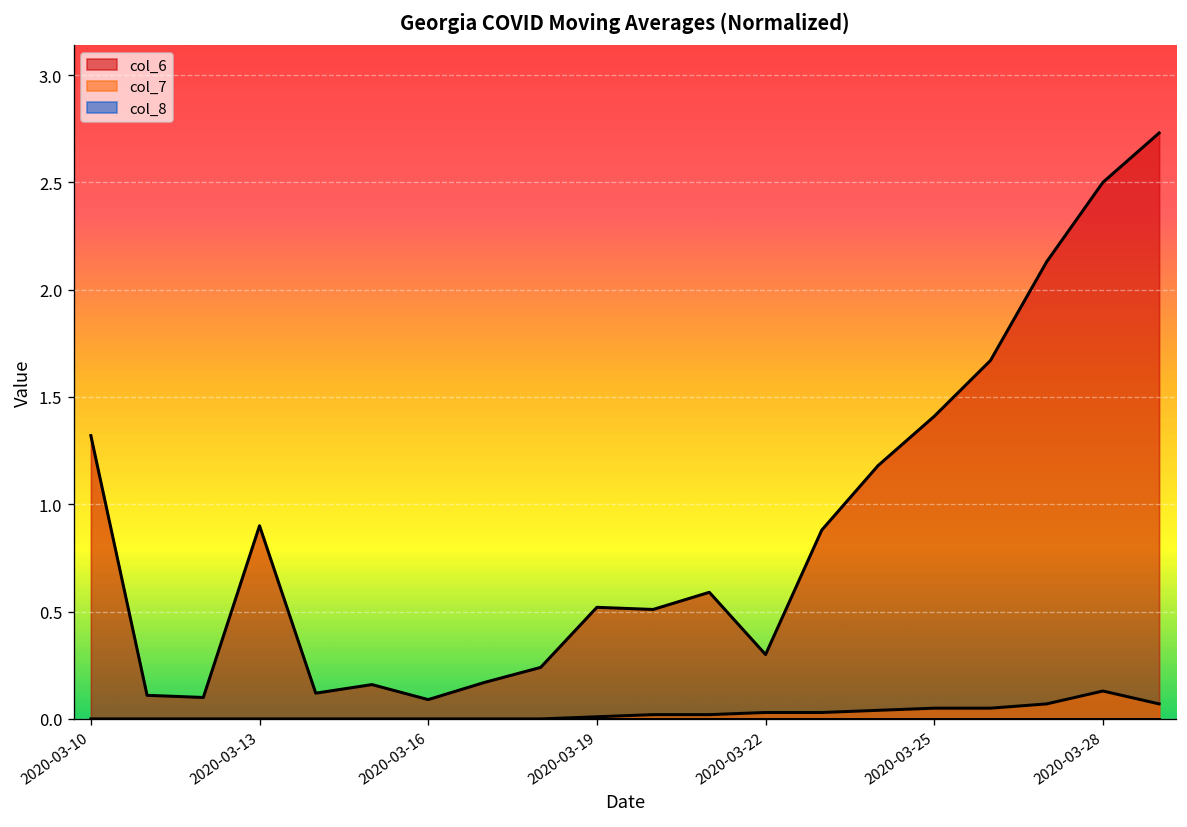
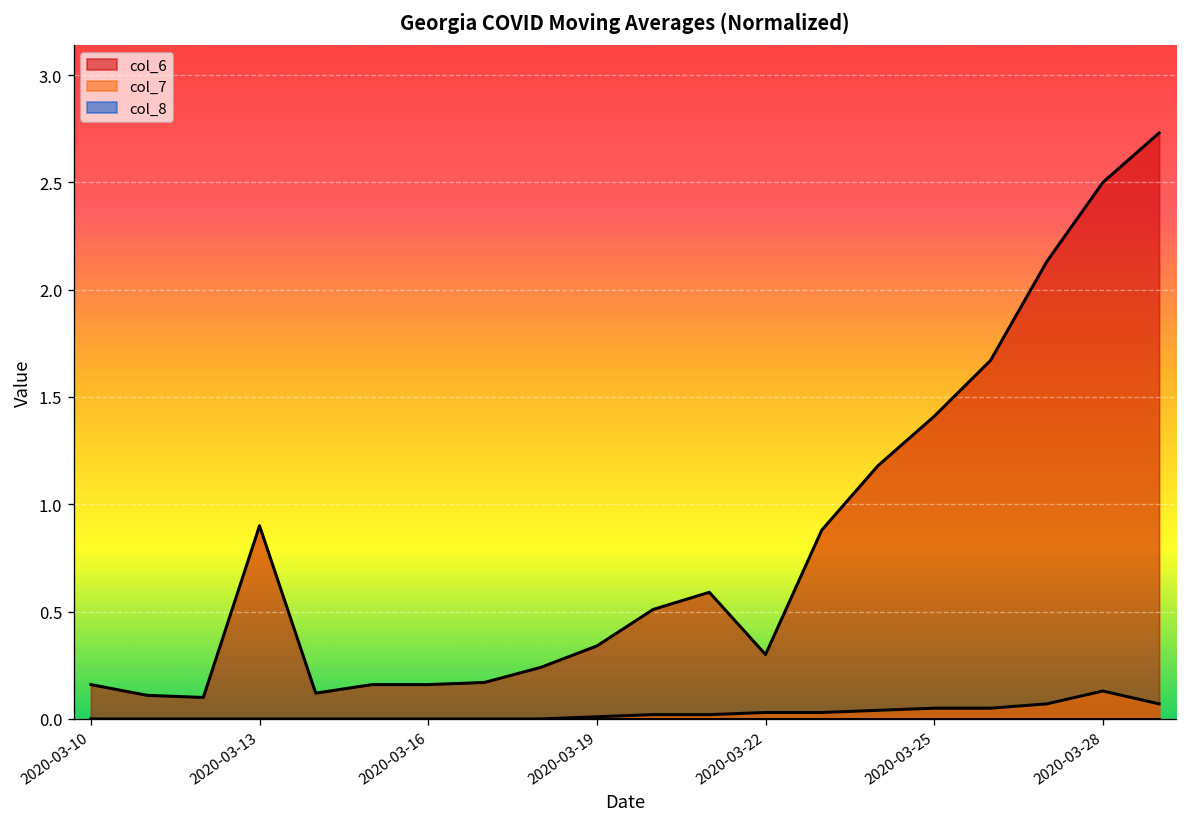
  {
    "col_6": {
-     "2020-03-10": 1.32,
+     "2020-03-10": 0.16,
      "2020-03-13": 0.90,
-     "2020-03-16": 0.09,
-     "2020-03-19": 0.52,
+     "2020-03-16": 0.16,
+     "2020-03-19": 0.34,
      "2020-03-22": 0.30,
      "2020-03-25": 1.41,
      "2020-03-28": 2.50
    },
    "col_7": {
      "2020-03-22": 0.03,
      "2020-03-25": 0.05,
      "2020-03-28": 0.13
    },
    "col_8": {
      "2020-03-22": 0.00,
      "2020-03-25": 0.00,
      "2020-03-28": 0.00
    }
  }
